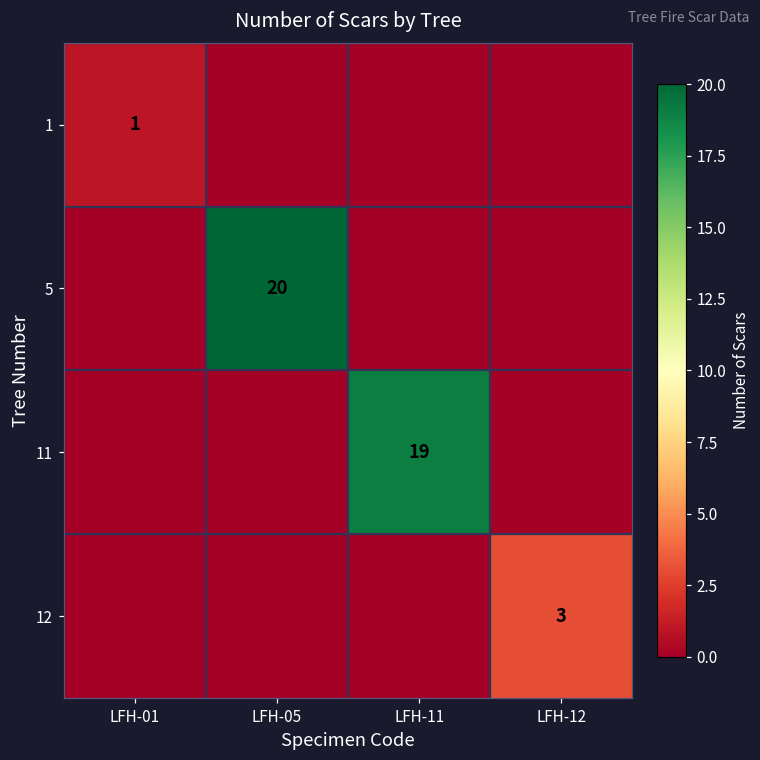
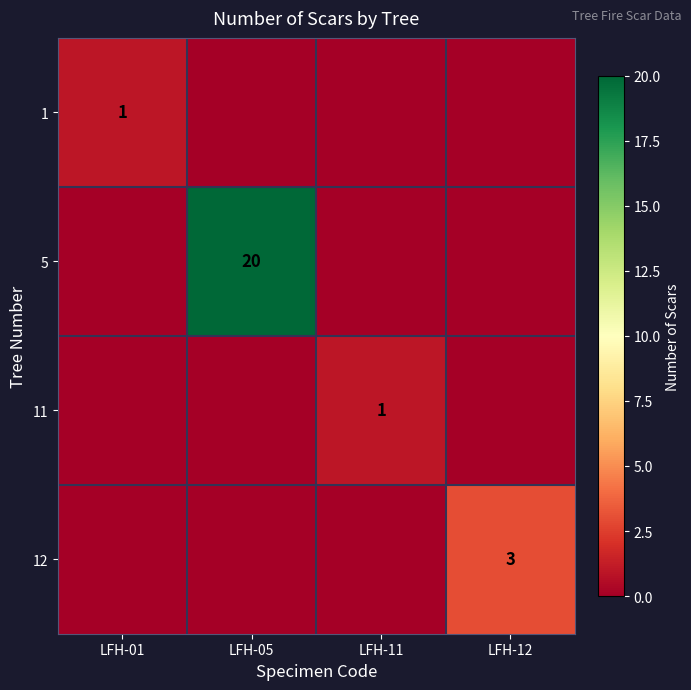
  {
    "1": {
      "LFH-01": 1
    },
    "5": {
      "LFH-05": 20
    },
    "11": {
-     "LFH-11": 19
+     "LFH-11": 1
    },
    "12": {
      "LFH-12": 3
    }
  }
